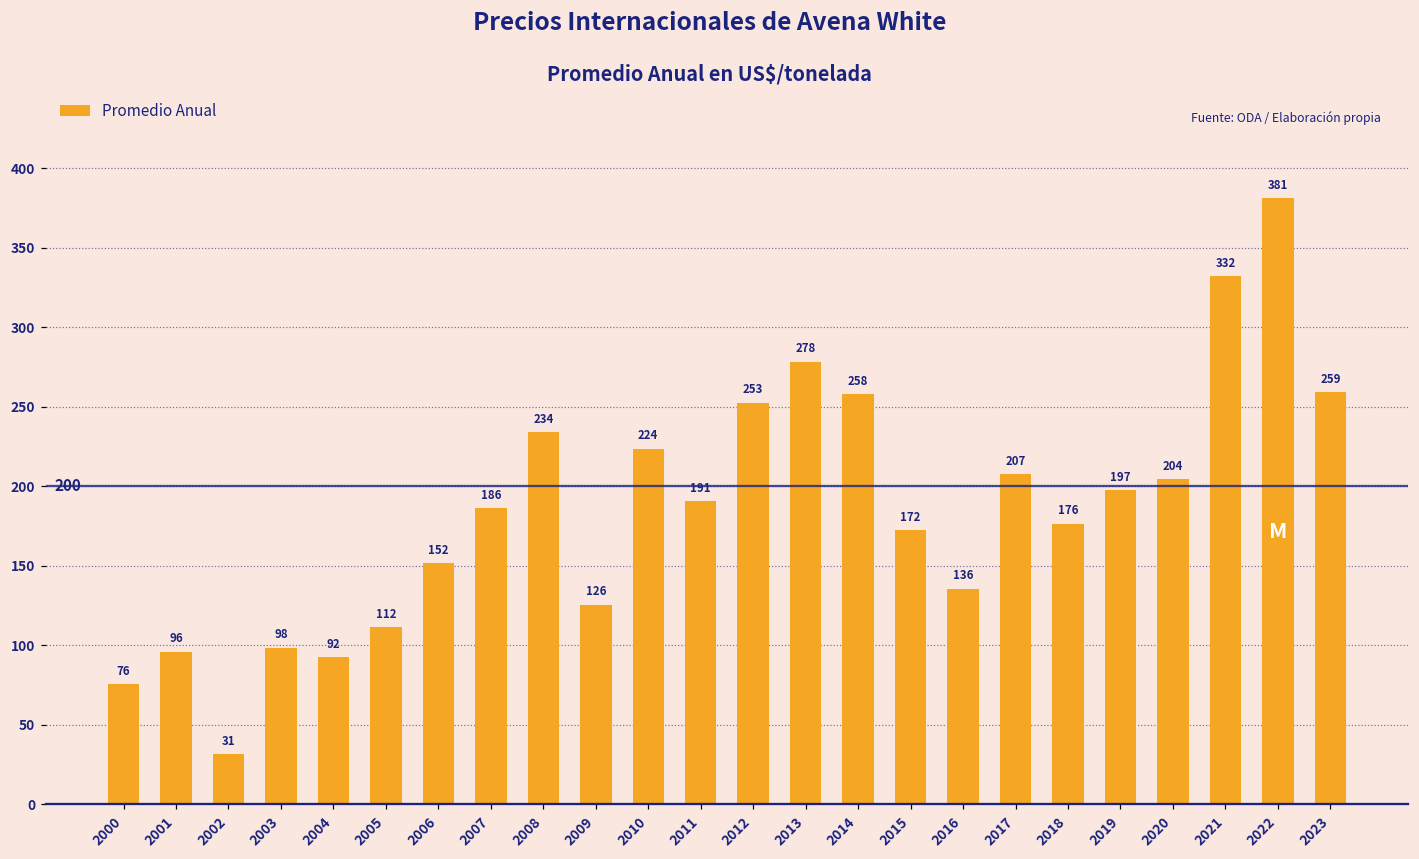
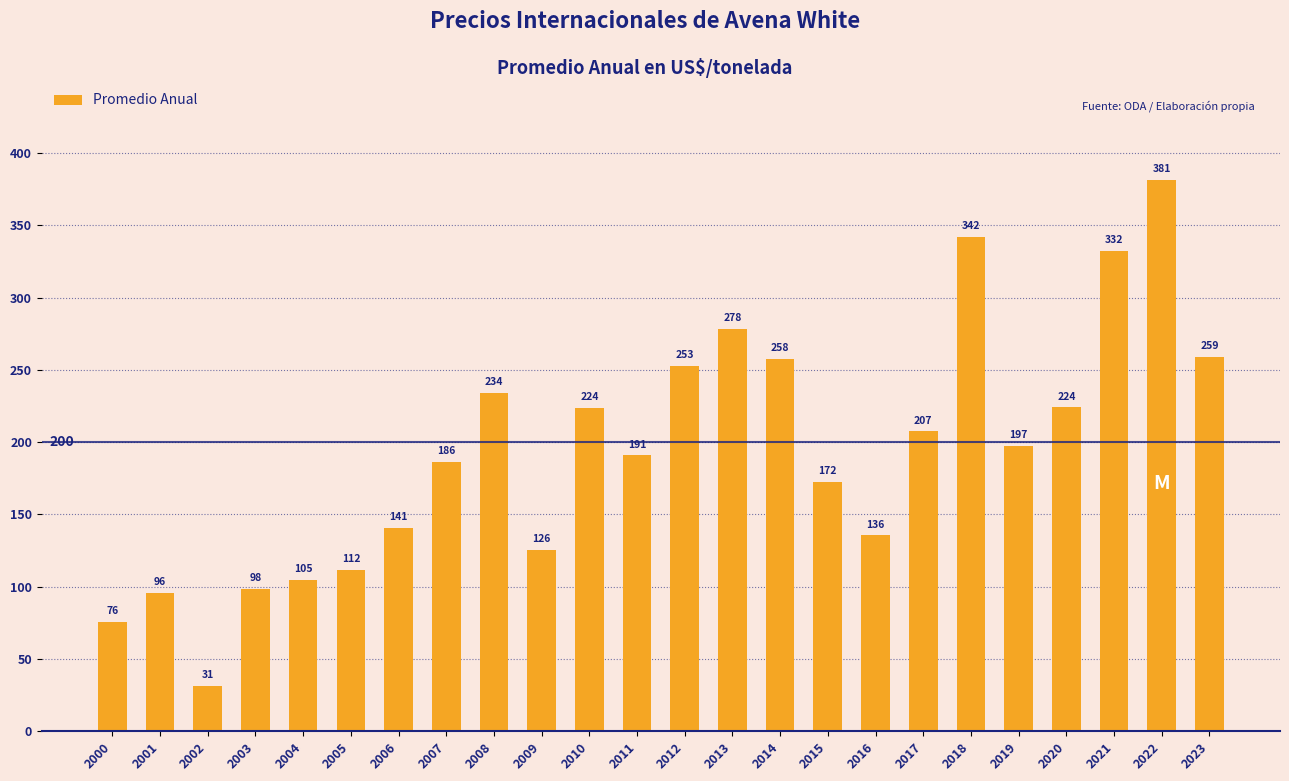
  {
    "2000": 76,
    "2001": 96,
    "2002": 31,
    "2003": 98,
-   "2004": 92,
+   "2004": 105,
    "2005": 112,
-   "2006": 152,
+   "2006": 141,
    "2007": 186,
    "2008": 234,
    "2009": 126,
    "2010": 224,
    "2011": 191,
    "2012": 253,
    "2013": 278,
    "2014": 258,
    "2015": 172,
    "2016": 136,
    "2017": 207,
-   "2018": 176,
+   "2018": 342,
    "2019": 197,
-   "2020": 204,
+   "2020": 224,
    "2021": 332,
    "2022": 381,
    "2023": 259
  }
